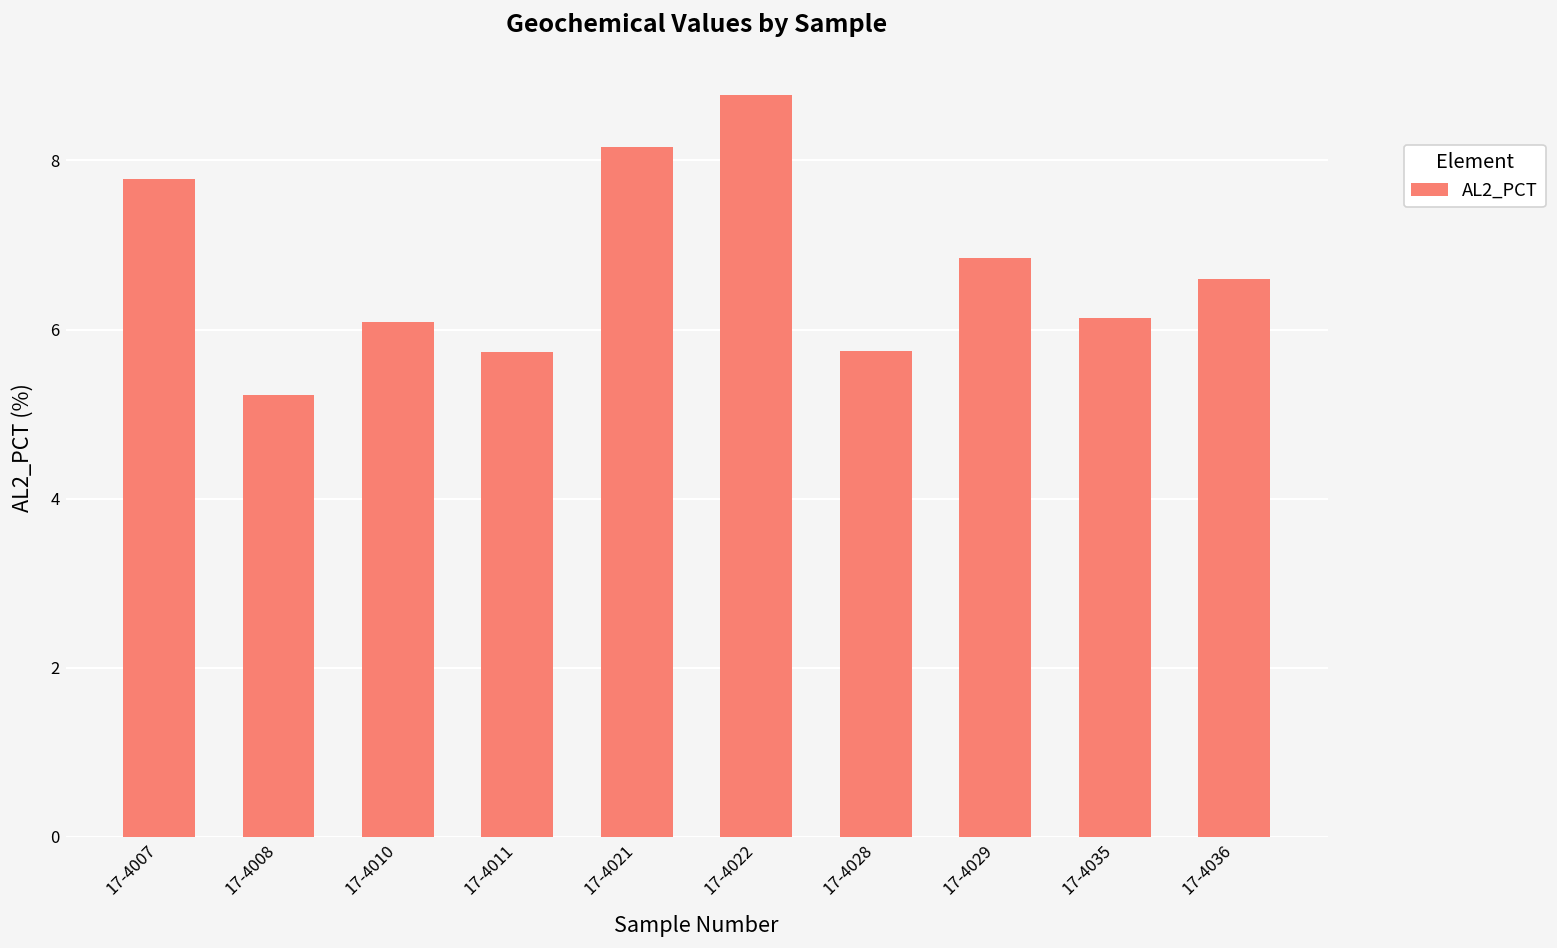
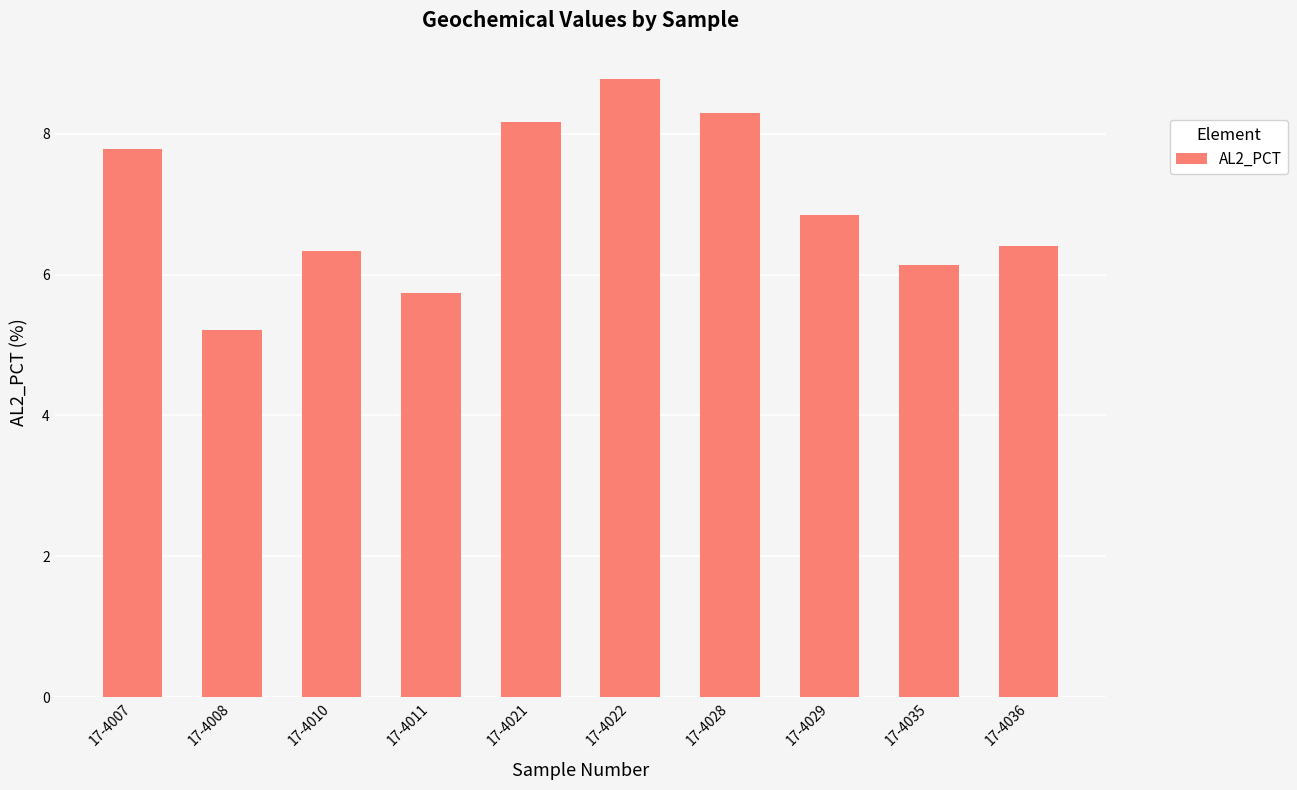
  {
    "17-4007": 7.8,
    "17-4008": 5.2,
-   "17-4010": 6.1,
+   "17-4010": 6.3,
    "17-4011": 5.7,
    "17-4021": 8.2,
    "17-4022": 8.8,
-   "17-4028": 5.8,
+   "17-4028": 8.3,
    "17-4029": 6.9,
    "17-4035": 6.1,
-   "17-4036": 6.6
+   "17-4036": 6.4
  }
